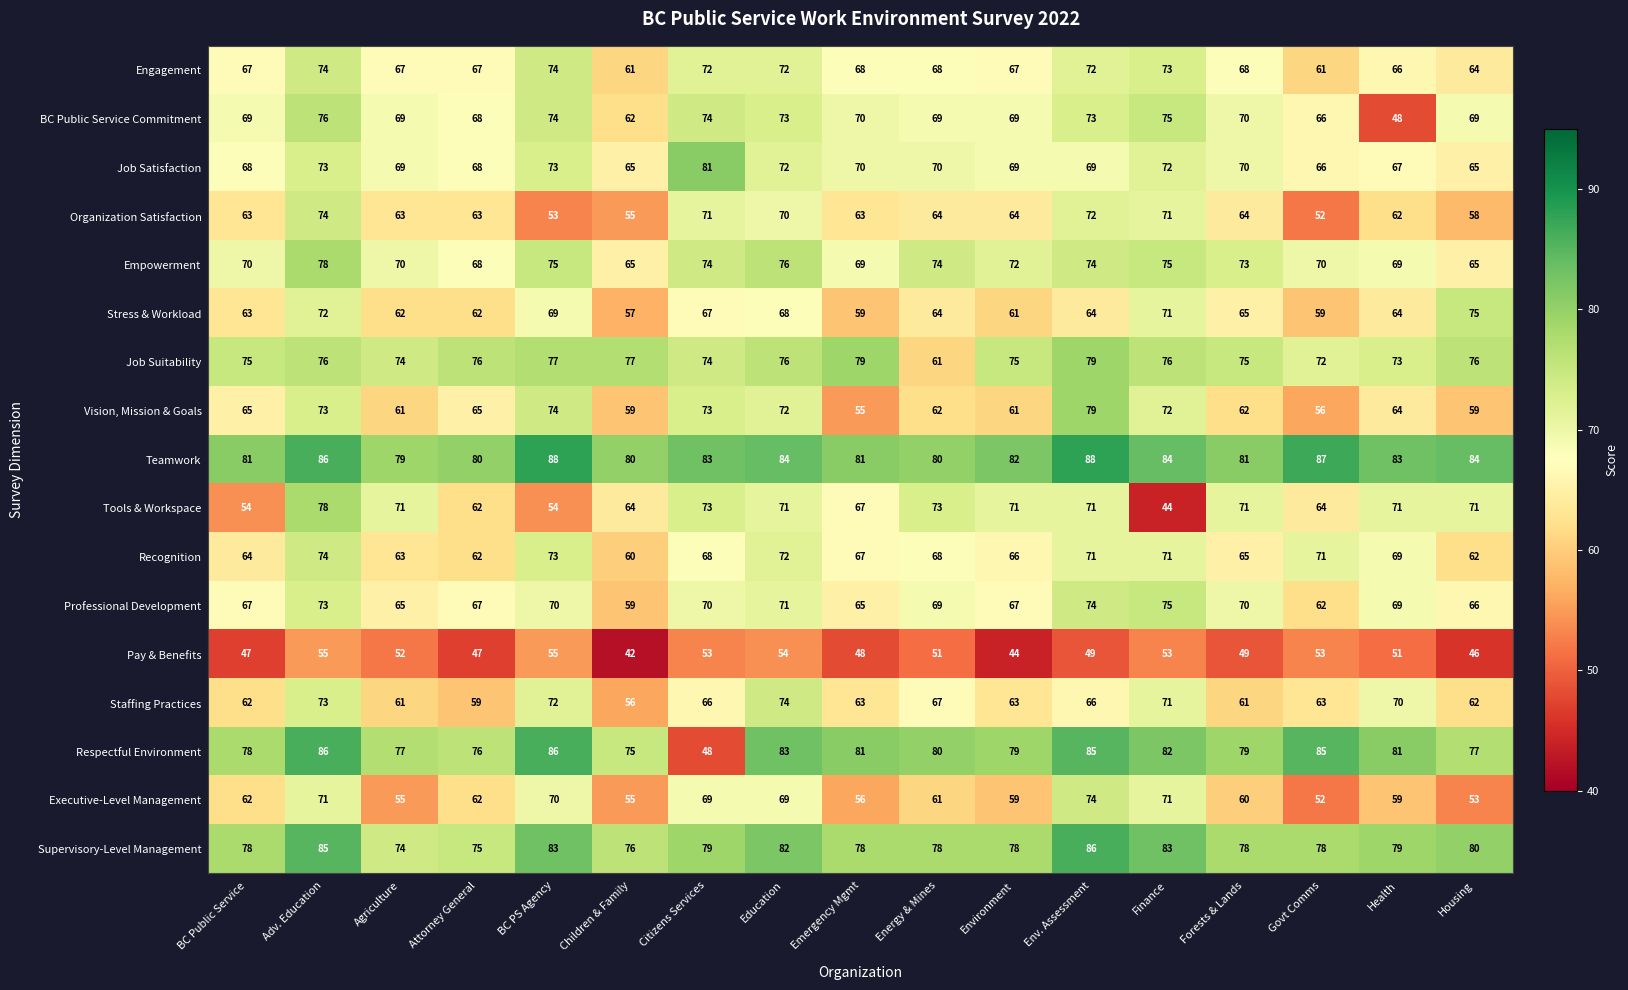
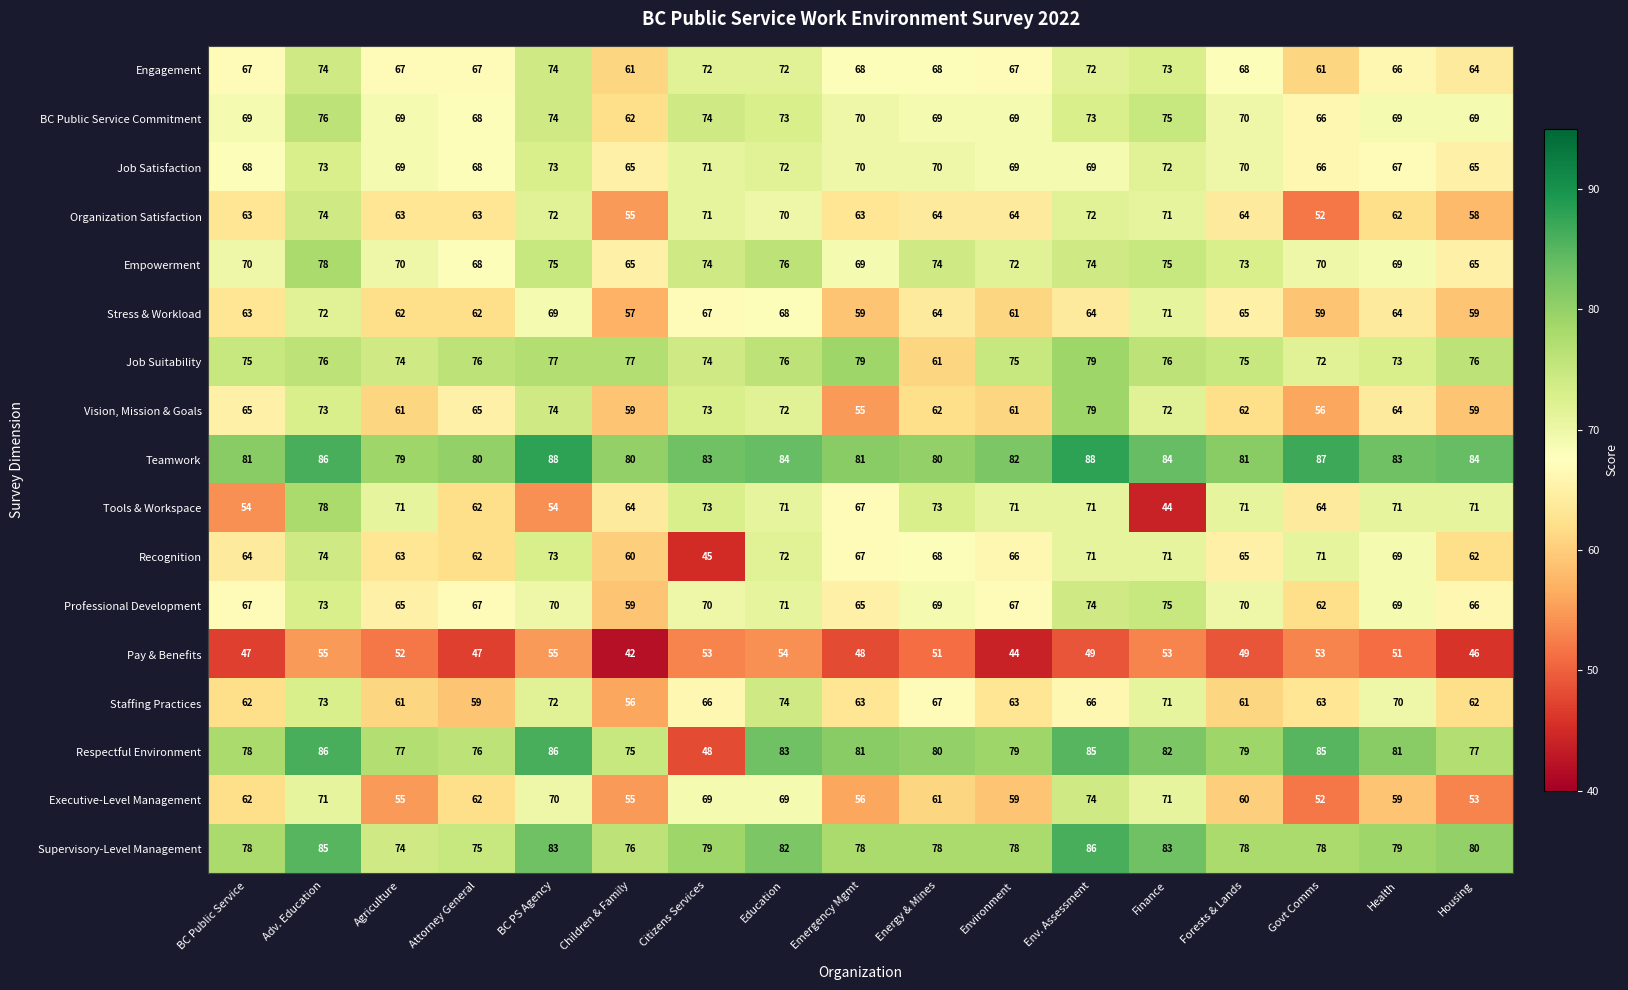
  {
    "BC Public Service Commitment": {
      "BC Public Service": 69,
      "Adv. Education": 76,
      "Agriculture": 69,
      "Attorney General": 68,
      "BC PS Agency": 74,
      "Children & Family": 62,
      "Citizens Services": 74,
      "Education": 73,
      "Emergency Mgmt": 70,
      "Energy & Mines": 69,
      "Environment": 69,
      "Env. Assessment": 73,
      "Finance": 75,
      "Forests & Lands": 70,
      "Govt Comms": 66,
-     "Health": 48,
+     "Health": 69,
      "Housing": 69
    },
    "Job Satisfaction": {
      "BC Public Service": 68,
      "Adv. Education": 73,
      "Agriculture": 69,
      "Attorney General": 68,
      "BC PS Agency": 73,
      "Children & Family": 65,
-     "Citizens Services": 81,
+     "Citizens Services": 71,
      "Education": 72,
      "Emergency Mgmt": 70,
      "Energy & Mines": 70,
      "Environment": 69,
      "Env. Assessment": 69,
      "Finance": 72,
      "Forests & Lands": 70,
      "Govt Comms": 66,
      "Health": 67,
      "Housing": 65
    },
    "Organization Satisfaction": {
      "BC Public Service": 63,
      "Adv. Education": 74,
      "Agriculture": 63,
      "Attorney General": 63,
-     "BC PS Agency": 53,
+     "BC PS Agency": 72,
      "Children & Family": 55,
      "Citizens Services": 71,
      "Education": 70,
      "Emergency Mgmt": 63,
      "Energy & Mines": 64,
      "Environment": 64,
      "Env. Assessment": 72,
      "Finance": 71,
      "Forests & Lands": 64,
      "Govt Comms": 52,
      "Health": 62,
      "Housing": 58
    },
    "Stress & Workload": {
      "BC Public Service": 63,
      "Adv. Education": 72,
      "Agriculture": 62,
      "Attorney General": 62,
      "BC PS Agency": 69,
      "Children & Family": 57,
      "Citizens Services": 67,
      "Education": 68,
      "Emergency Mgmt": 59,
      "Energy & Mines": 64,
      "Environment": 61,
      "Env. Assessment": 64,
      "Finance": 71,
      "Forests & Lands": 65,
      "Govt Comms": 59,
      "Health": 64,
-     "Housing": 75
+     "Housing": 59
    },
    "Recognition": {
      "BC Public Service": 64,
      "Adv. Education": 74,
      "Agriculture": 63,
      "Attorney General": 62,
      "BC PS Agency": 73,
      "Children & Family": 60,
-     "Citizens Services": 68,
+     "Citizens Services": 45,
      "Education": 72,
      "Emergency Mgmt": 67,
      "Energy & Mines": 68,
      "Environment": 66,
      "Env. Assessment": 71,
      "Finance": 71,
      "Forests & Lands": 65,
      "Govt Comms": 71,
      "Health": 69,
      "Housing": 62
    }
  }
